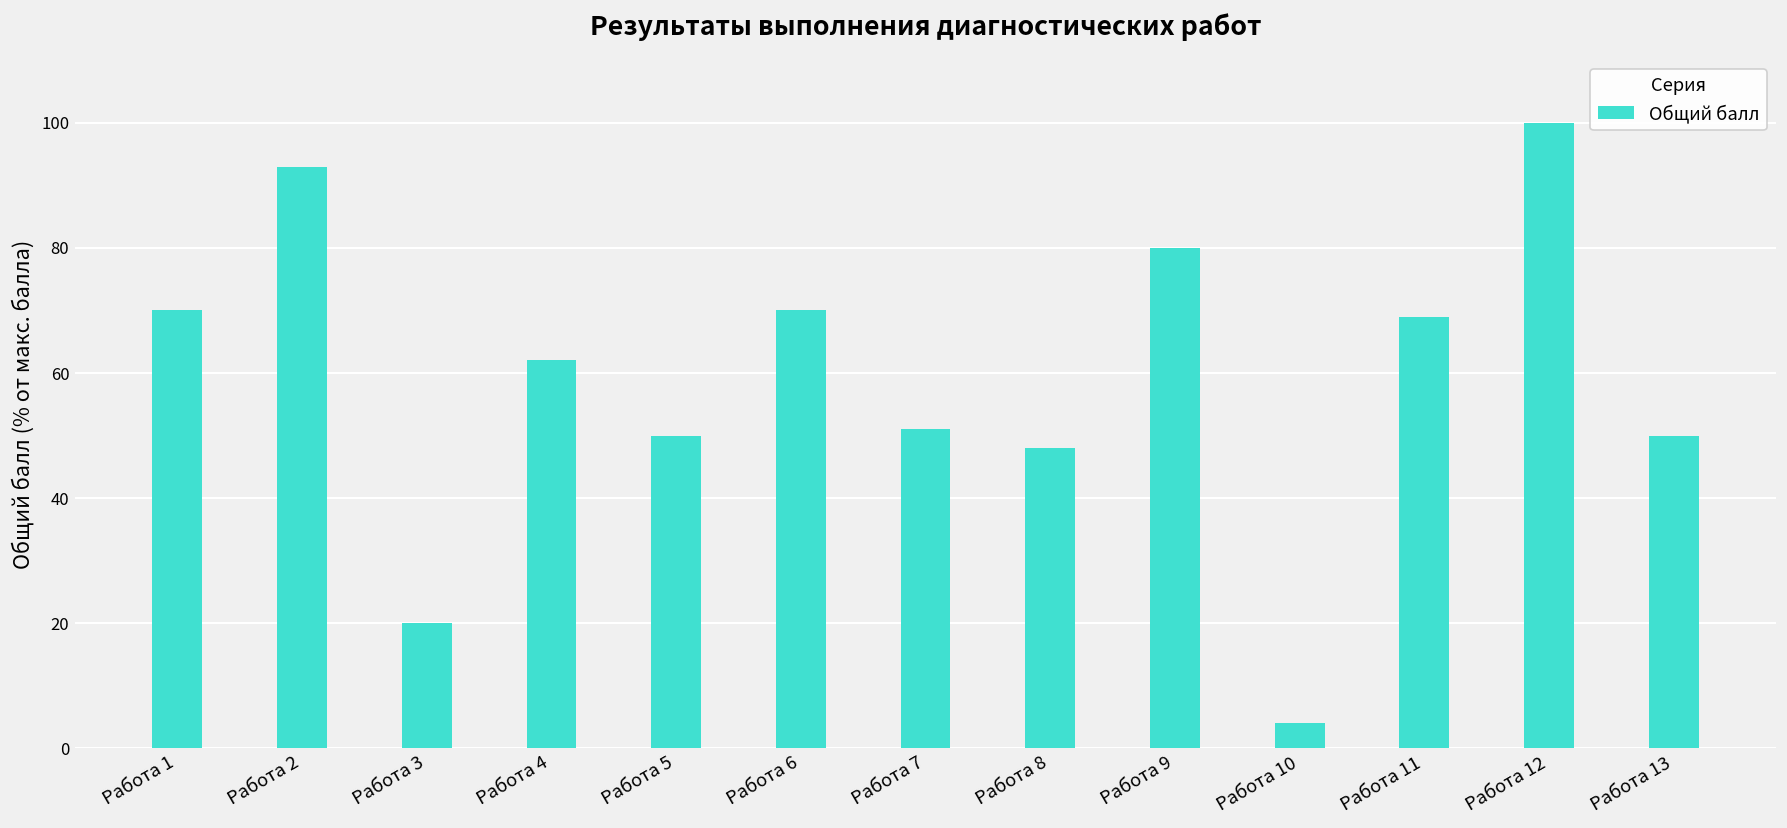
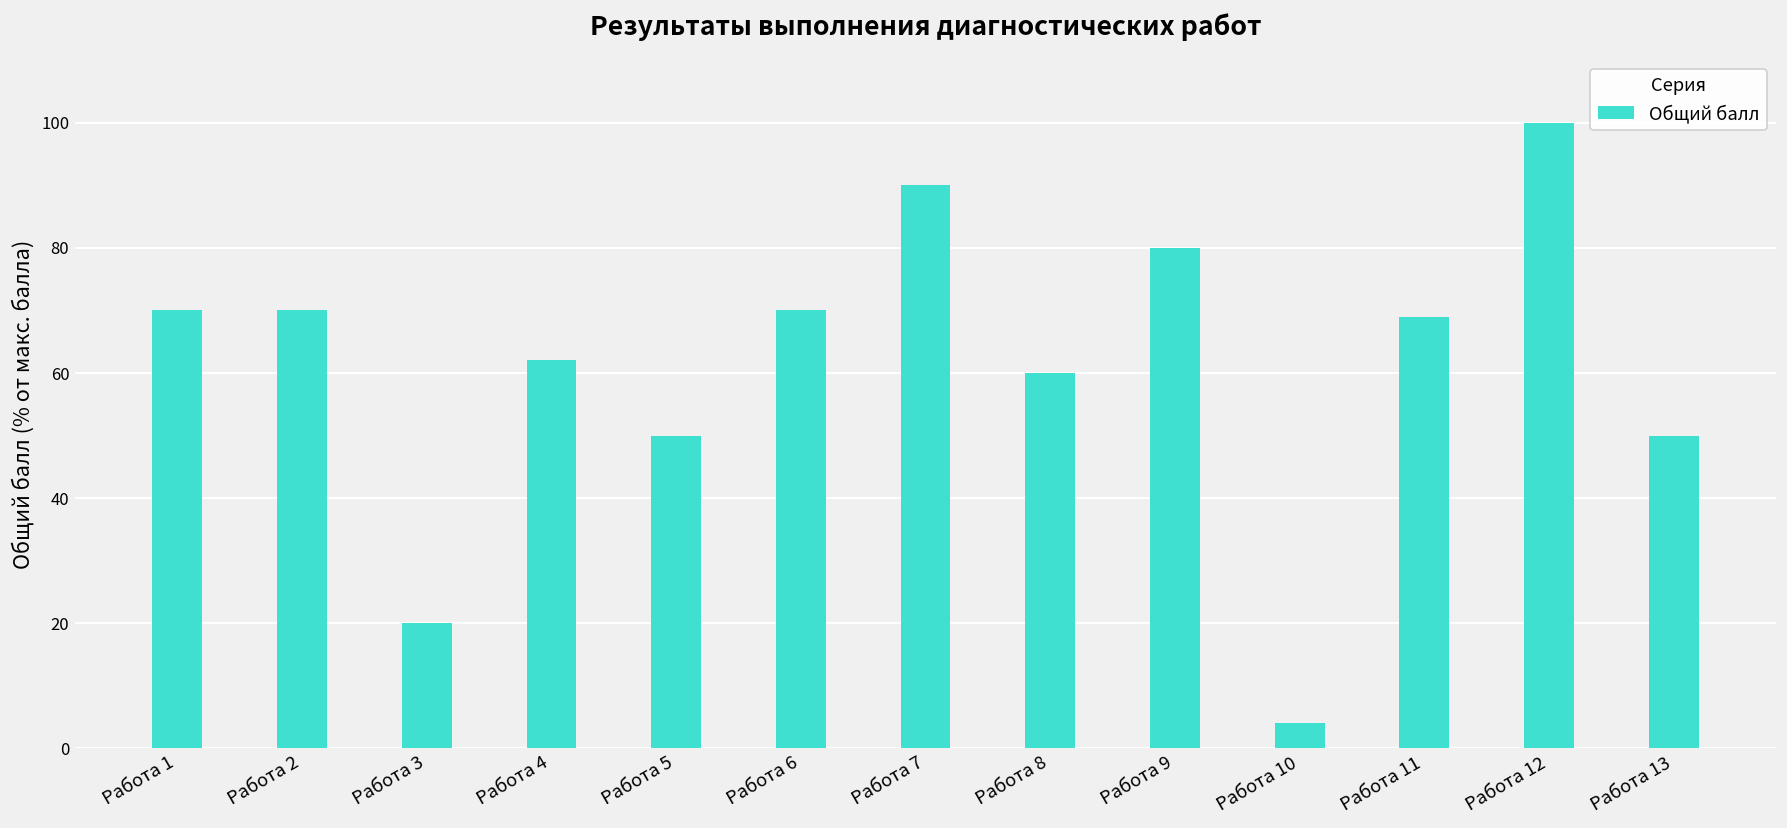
  {
    "Работа 1": 70,
-   "Работа 2": 93,
+   "Работа 2": 70,
    "Работа 3": 20,
    "Работа 4": 62,
    "Работа 5": 50,
    "Работа 6": 70,
-   "Работа 7": 51,
-   "Работа 8": 48,
+   "Работа 7": 90,
+   "Работа 8": 60,
    "Работа 9": 80,
    "Работа 10": 4,
    "Работа 11": 69,
    "Работа 12": 100,
    "Работа 13": 50
  }
